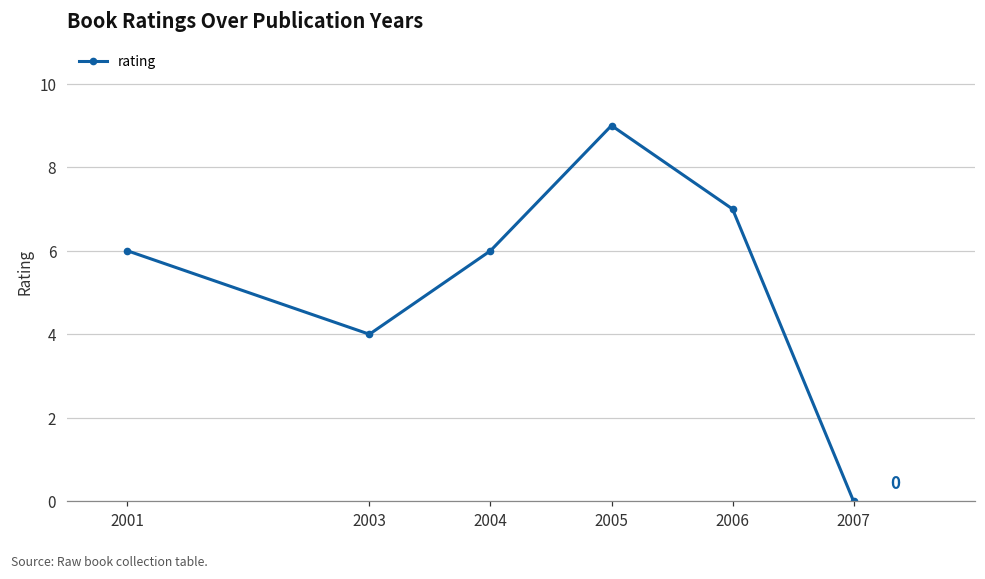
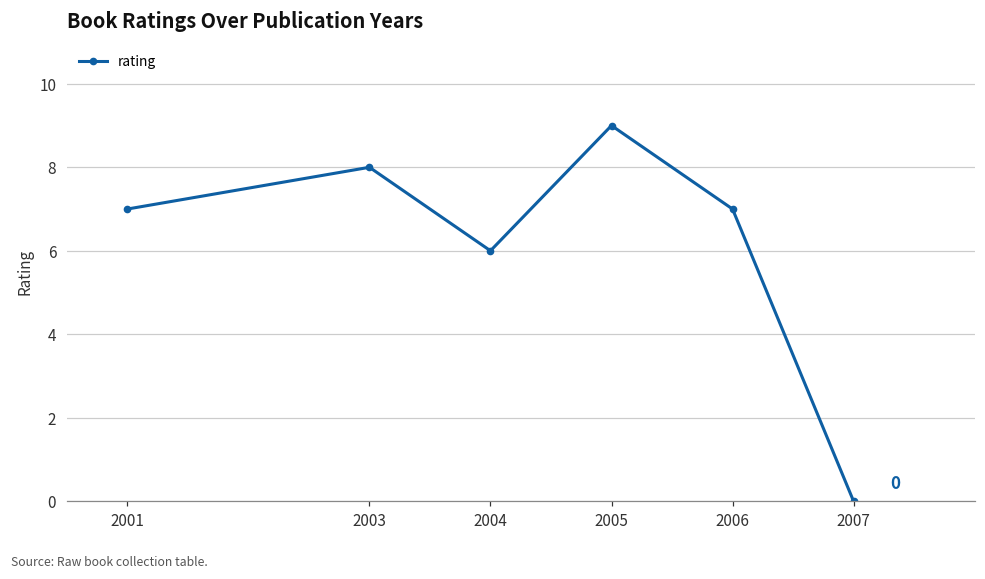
  {
-   "2001": 6,
-   "2003": 4,
+   "2001": 7,
+   "2003": 8,
    "2004": 6,
    "2005": 9,
    "2006": 7,
    "2007": 0
  }
